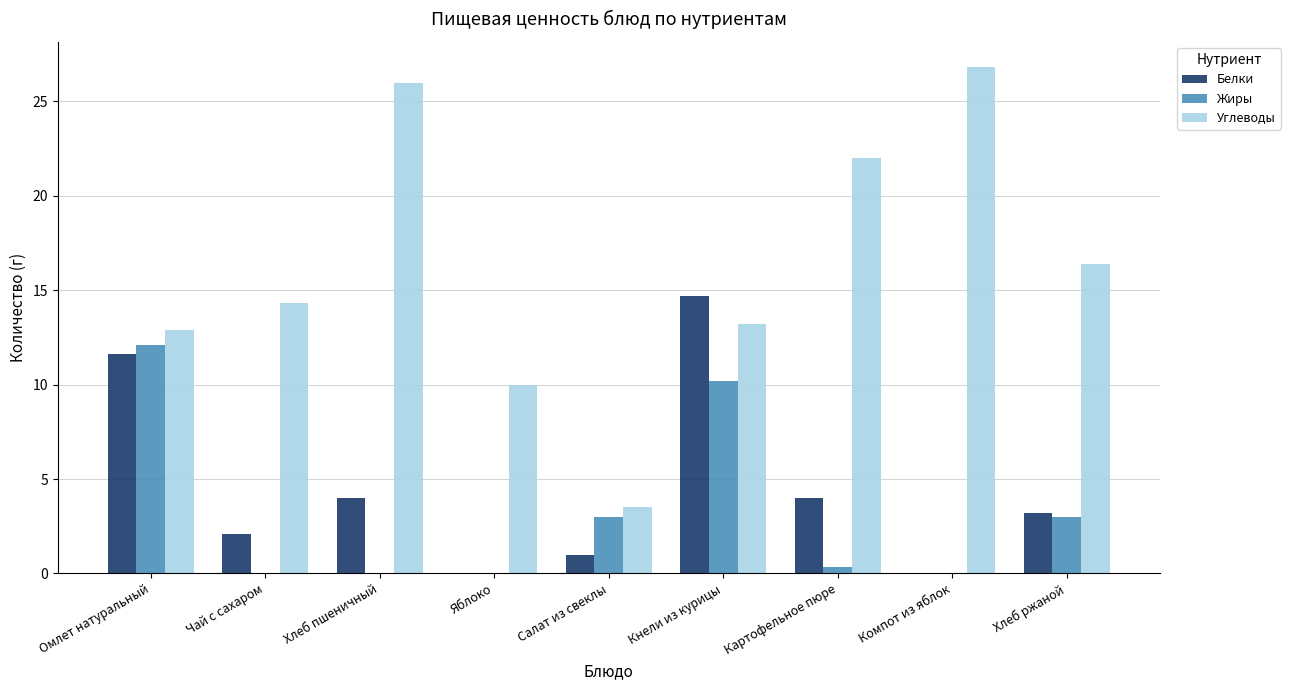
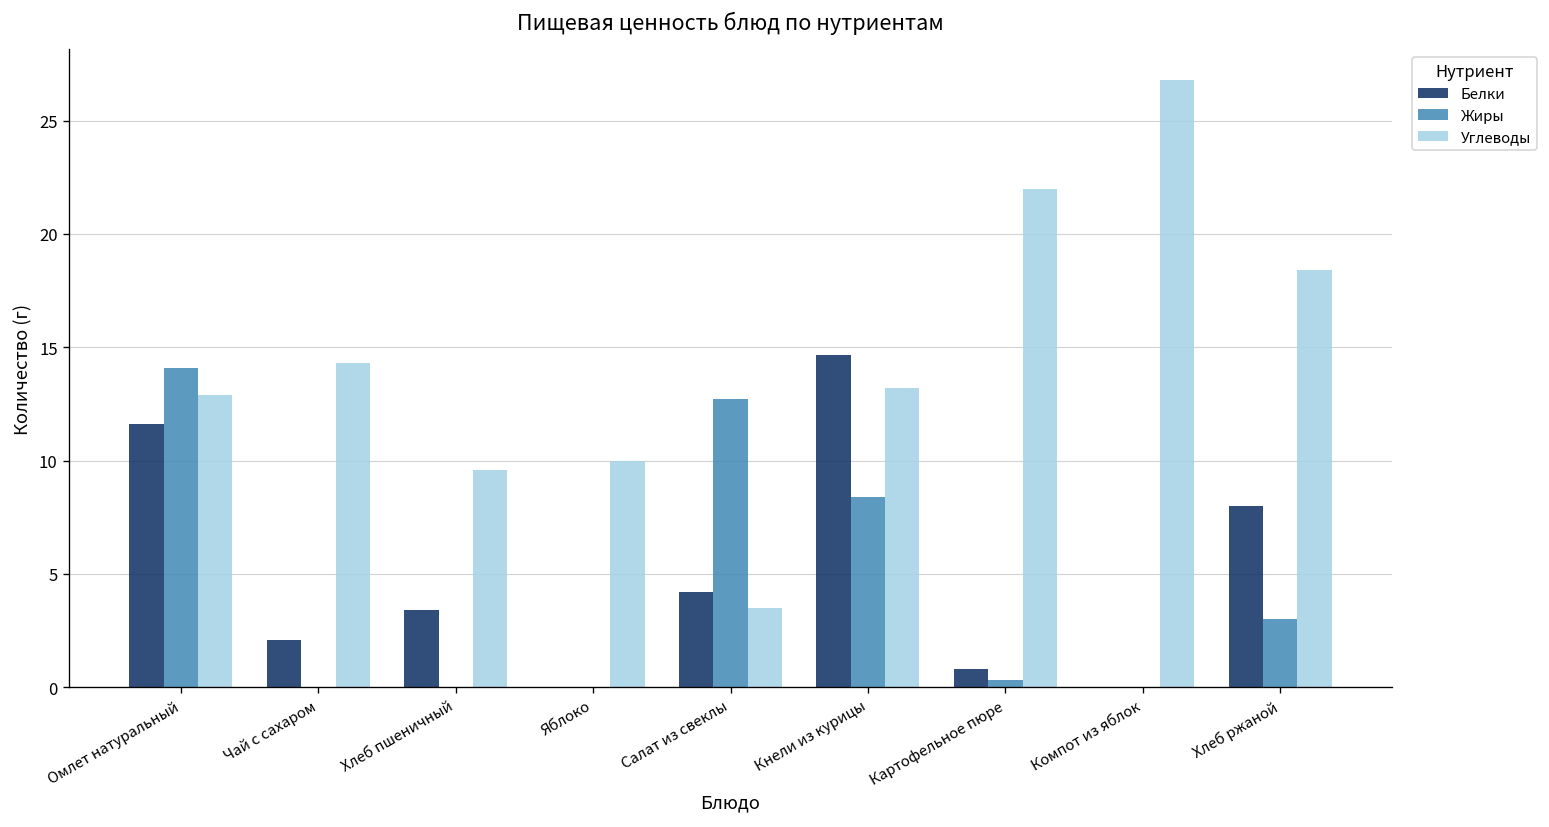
  {
    "Белки": {
      "Омлет натуральный": 11.6,
      "Чай с сахаром": 2.1,
-     "Хлеб пшеничный": 4.0,
+     "Хлеб пшеничный": 3.4,
      "Яблоко": 0.0,
-     "Салат из свеклы": 1.0,
+     "Салат из свеклы": 4.2,
      "Кнели из курицы": 14.7,
-     "Картофельное пюре": 4.0,
+     "Картофельное пюре": 0.8,
      "Компот из яблок": 0.0,
-     "Хлеб ржаной": 3.2
+     "Хлеб ржаной": 8.0
    },
    "Жиры": {
-     "Омлет натуральный": 12.1,
+     "Омлет натуральный": 14.1,
      "Чай с сахаром": 0.0,
      "Хлеб пшеничный": 0.0,
      "Яблоко": 0.0,
-     "Салат из свеклы": 3.0,
-     "Кнели из курицы": 10.2,
+     "Салат из свеклы": 12.7,
+     "Кнели из курицы": 8.4,
      "Картофельное пюре": 0.3,
      "Компот из яблок": 0.0,
      "Хлеб ржаной": 3.0
    },
    "Углеводы": {
      "Омлет натуральный": 12.9,
      "Чай с сахаром": 14.3,
-     "Хлеб пшеничный": 26.0,
+     "Хлеб пшеничный": 9.6,
      "Яблоко": 10.0,
      "Салат из свеклы": 3.5,
      "Кнели из курицы": 13.2,
      "Картофельное пюре": 22.0,
      "Компот из яблок": 26.8,
-     "Хлеб ржаной": 16.4
+     "Хлеб ржаной": 18.4
    }
  }
